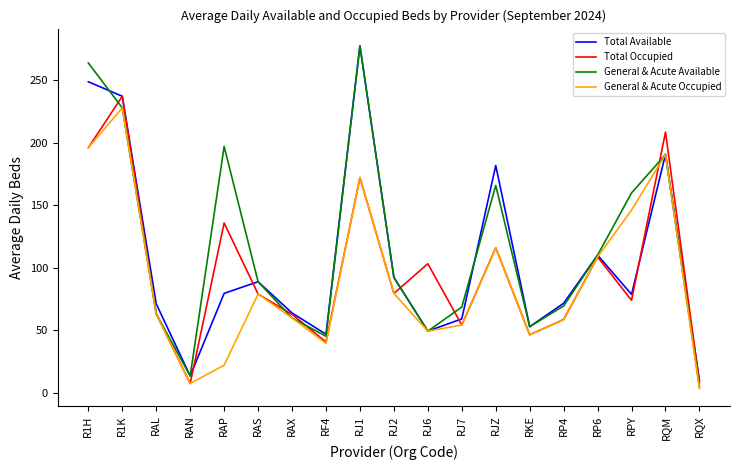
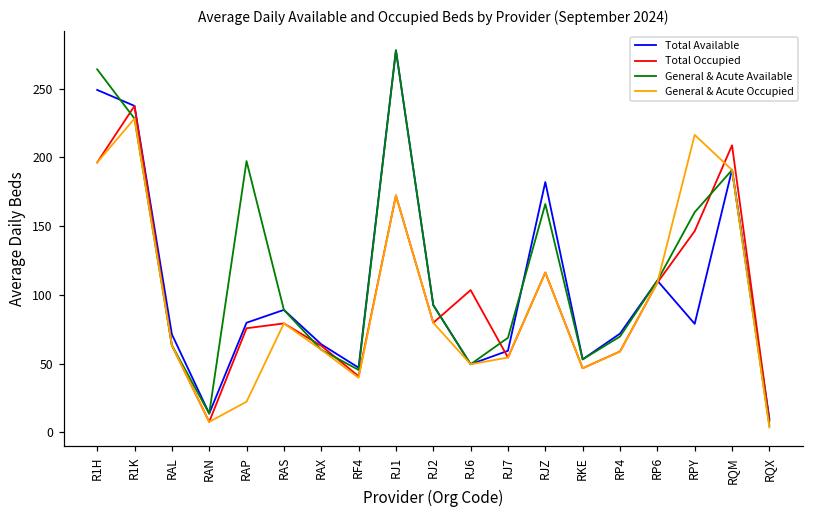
  {
    "Total Available": {
      "R1H": 249,
      "RAL": 71,
      "RAP": 80,
      "RJ7": 59,
      "RJZ": 182,
      "RP4": 72,
      "RPY": 79
    },
    "Total Occupied": {
-     "RAP": 136,
+     "RAP": 76,
      "RJ6": 103,
-     "RPY": 74,
+     "RPY": 146,
      "RQM": 209
    },
    "General & Acute Available": {
      "R1H": 264,
      "RAP": 197,
      "RJ7": 69,
      "RJZ": 166,
      "RP4": 70,
      "RPY": 160
    },
    "General & Acute Occupied": {
      "RAP": 22,
-     "RPY": 146
+     "RPY": 216
    }
  }
